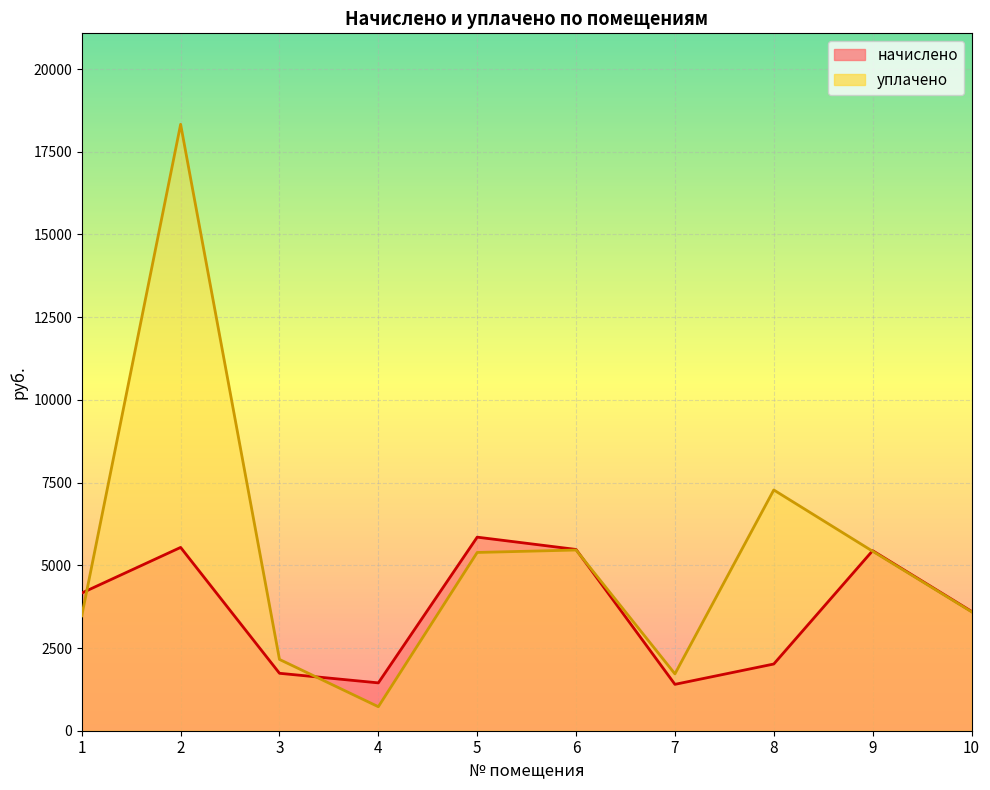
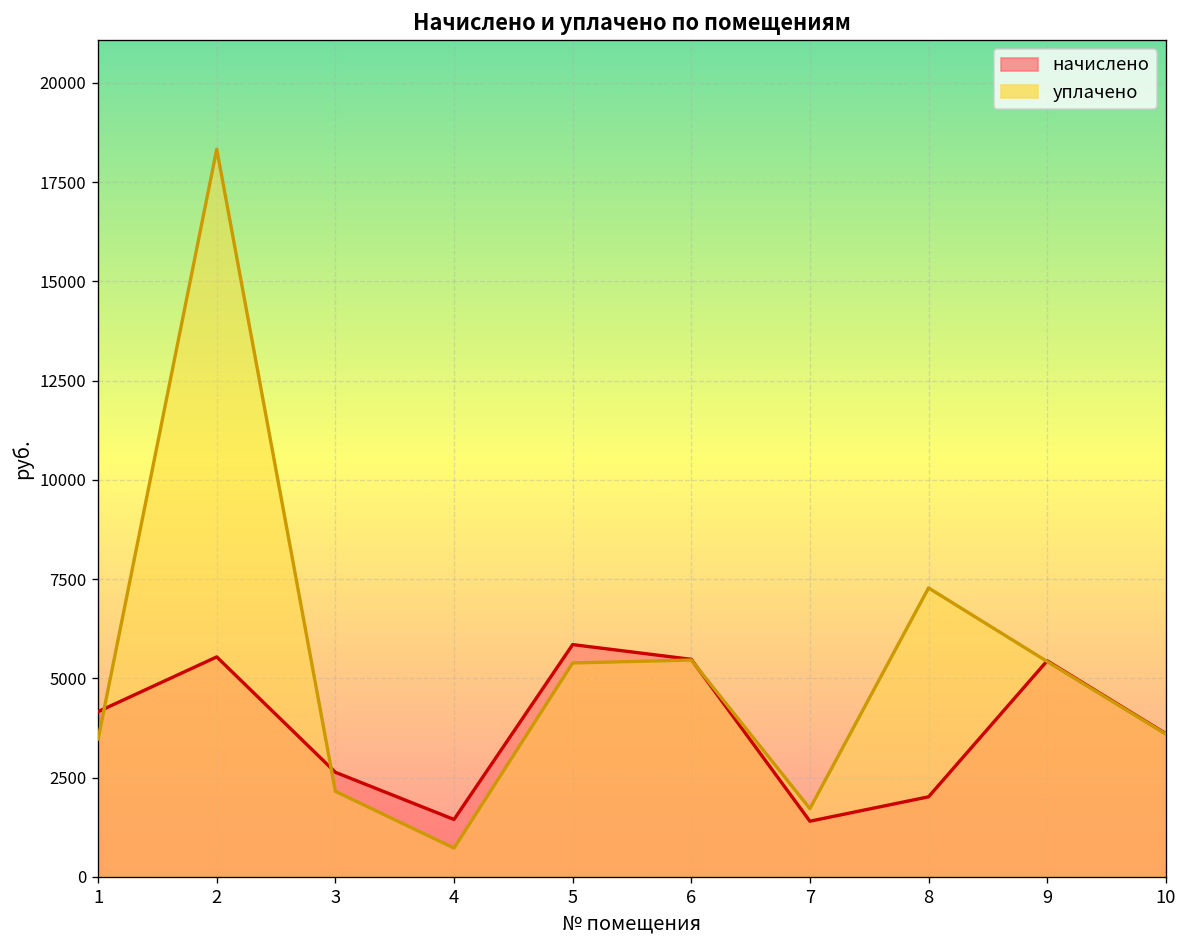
  {
    "начислено": {
      "1": 4200,
      "2": 5500,
-     "3": 1700,
+     "3": 2600,
      "4": 1400,
      "5": 5900,
      "7": 1400,
      "8": 2000
    },
    "уплачено": {
      "1": 3500,
      "2": 18300,
      "3": 2200,
      "4": 700,
      "5": 5400,
      "7": 1700,
      "8": 7300
    }
  }
